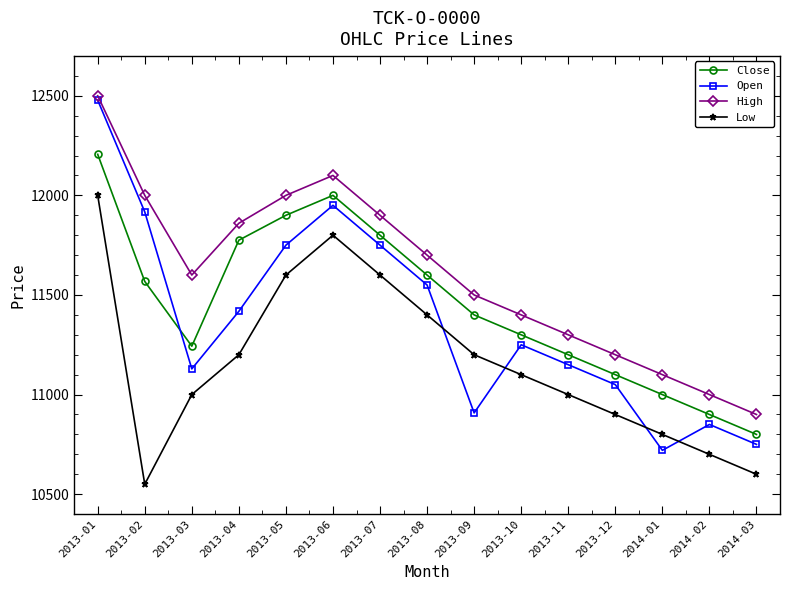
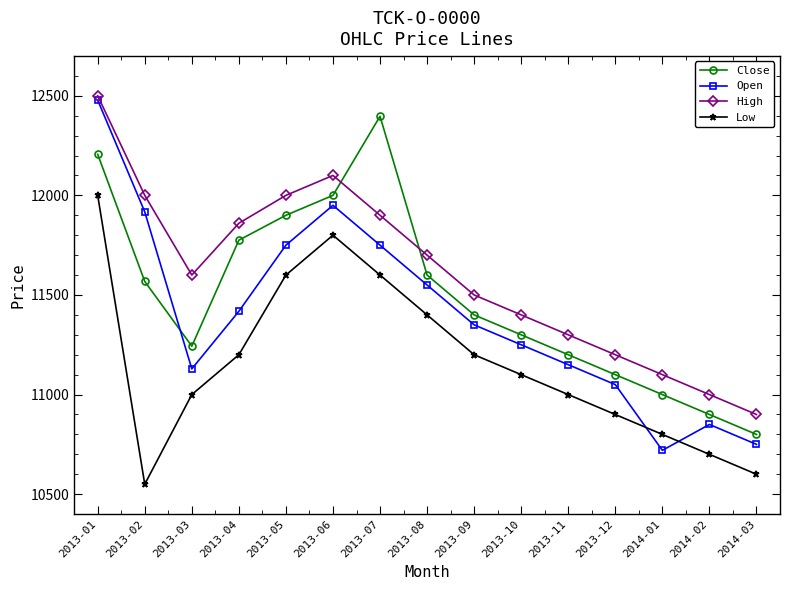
  {
    "Close": {
      "2013-01": 12210,
      "2013-02": 11570,
      "2013-03": 11240,
      "2013-04": 11780,
      "2013-05": 11900,
      "2013-06": 12000,
-     "2013-07": 11800,
+     "2013-07": 12400,
      "2013-08": 11600,
      "2013-09": 11400,
      "2013-10": 11300,
      "2013-11": 11200,
      "2013-12": 11100,
      "2014-01": 11000,
      "2014-02": 10900,
      "2014-03": 10800
    },
    "Open": {
      "2013-01": 12480,
      "2013-02": 11920,
      "2013-03": 11130,
      "2013-04": 11420,
      "2013-05": 11750,
      "2013-06": 11950,
      "2013-07": 11750,
      "2013-08": 11550,
-     "2013-09": 10910,
+     "2013-09": 11350,
      "2013-10": 11250,
      "2013-11": 11150,
      "2013-12": 11050,
      "2014-01": 10720,
      "2014-02": 10850,
      "2014-03": 10750
    },
    "High": {
      "2013-01": 12500,
      "2013-02": 12000,
      "2013-03": 11600,
      "2013-04": 11860,
      "2013-05": 12000,
      "2013-06": 12100,
      "2013-07": 11900,
      "2013-08": 11700,
      "2013-09": 11500,
      "2013-10": 11400,
      "2013-11": 11300,
      "2013-12": 11200,
      "2014-01": 11100,
      "2014-02": 11000,
      "2014-03": 10900
    },
    "Low": {
      "2013-01": 12000,
      "2013-02": 10550,
      "2013-03": 11000,
      "2013-04": 11200,
      "2013-05": 11600,
      "2013-06": 11800,
      "2013-07": 11600,
      "2013-08": 11400,
      "2013-09": 11200,
      "2013-10": 11100,
      "2013-11": 11000,
      "2013-12": 10900,
      "2014-01": 10800,
      "2014-02": 10700,
      "2014-03": 10600
    }
  }
